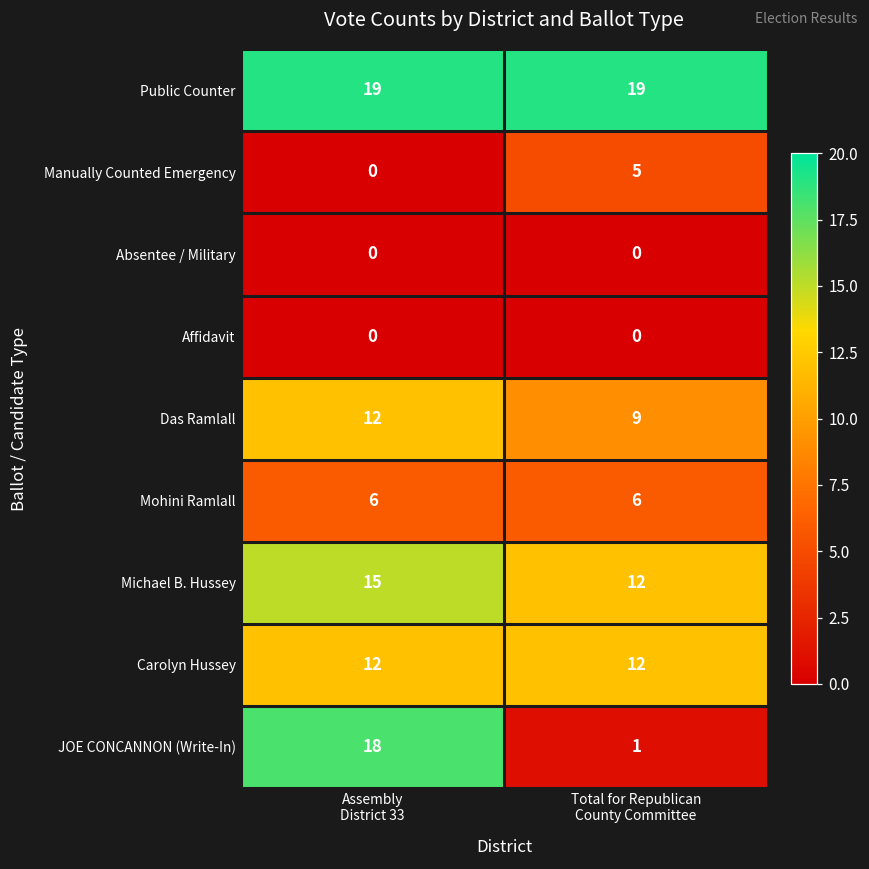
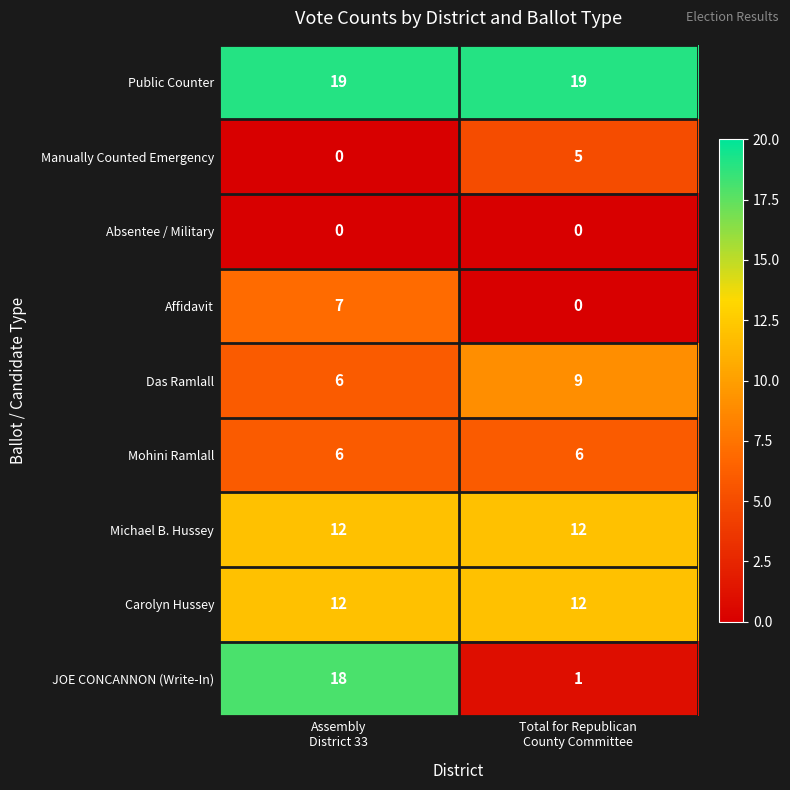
  {
    "Public Counter": {
      "Assembly District 33": 19,
      "Total for Republican County Committee": 19
    },
    "Manually Counted Emergency": {
      "Assembly District 33": 0,
      "Total for Republican County Committee": 5
    },
    "Absentee / Military": {
      "Assembly District 33": 0,
      "Total for Republican County Committee": 0
    },
    "Affidavit": {
-     "Assembly District 33": 0,
+     "Assembly District 33": 7,
      "Total for Republican County Committee": 0
    },
    "Das Ramlall": {
-     "Assembly District 33": 12,
+     "Assembly District 33": 6,
      "Total for Republican County Committee": 9
    },
    "Mohini Ramlall": {
      "Assembly District 33": 6,
      "Total for Republican County Committee": 6
    },
    "Michael B. Hussey": {
-     "Assembly District 33": 15,
+     "Assembly District 33": 12,
      "Total for Republican County Committee": 12
    },
    "Carolyn Hussey": {
      "Assembly District 33": 12,
      "Total for Republican County Committee": 12
    },
    "JOE CONCANNON (Write-In)": {
      "Assembly District 33": 18,
      "Total for Republican County Committee": 1
    }
  }
